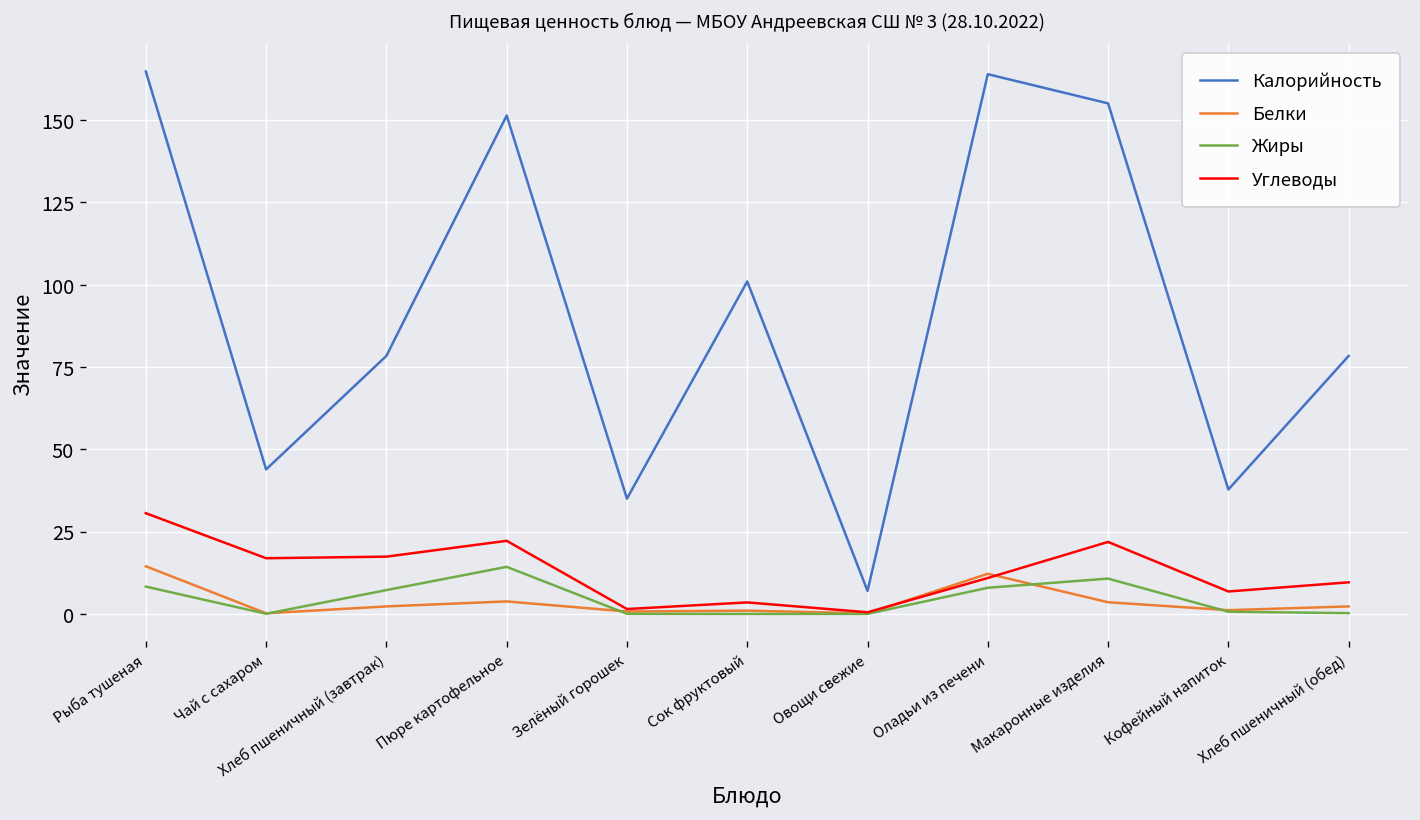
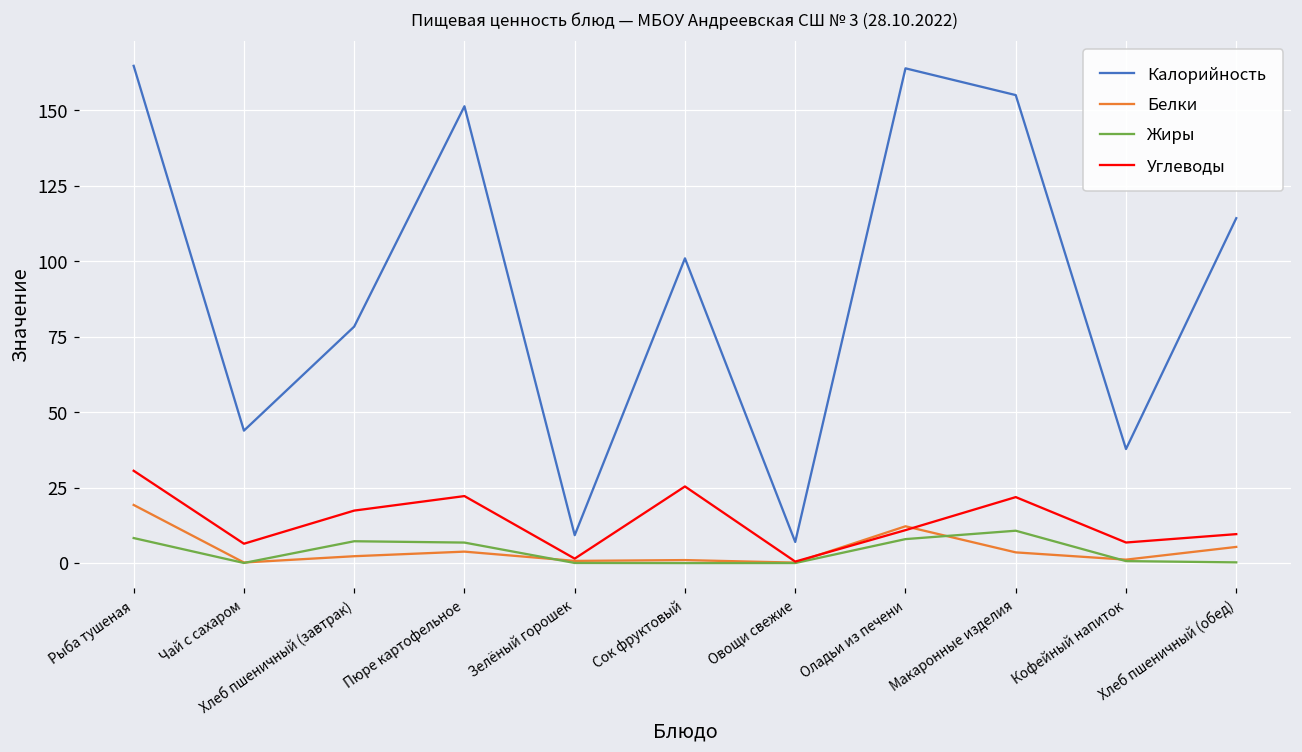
  {
    "Калорийность": {
      "Рыба тушеная": 165,
      "Чай с сахаром": 44,
      "Хлеб пшеничный (завтрак)": 78,
      "Пюре картофельное": 151,
-     "Зелёный горошек": 35,
+     "Зелёный горошек": 9,
      "Сок фруктовый": 101,
      "Овощи свежие": 7,
      "Оладьи из печени": 164,
      "Макаронные изделия": 155,
      "Кофейный напиток": 38,
-     "Хлеб пшеничный (обед)": 78
+     "Хлеб пшеничный (обед)": 114
    },
    "Белки": {
-     "Рыба тушеная": 14,
+     "Рыба тушеная": 19,
      "Хлеб пшеничный (завтрак)": 2,
      "Пюре картофельное": 4,
      "Сок фруктовый": 1,
      "Оладьи из печени": 12,
      "Макаронные изделия": 4,
-     "Хлеб пшеничный (обед)": 2
+     "Хлеб пшеничный (обед)": 5
    },
    "Жиры": {
      "Рыба тушеная": 8,
      "Хлеб пшеничный (завтрак)": 7,
-     "Пюре картофельное": 14,
+     "Пюре картофельное": 7,
      "Сок фруктовый": 0,
      "Оладьи из печени": 8,
      "Макаронные изделия": 11,
      "Хлеб пшеничный (обед)": 0
    },
    "Углеводы": {
      "Рыба тушеная": 31,
-     "Чай с сахаром": 17,
+     "Чай с сахаром": 6,
      "Хлеб пшеничный (завтрак)": 17,
      "Пюре картофельное": 22,
-     "Сок фруктовый": 4,
+     "Сок фруктовый": 25,
      "Оладьи из печени": 11,
      "Макаронные изделия": 22,
      "Кофейный напиток": 7,
      "Хлеб пшеничный (обед)": 10
    }
  }
